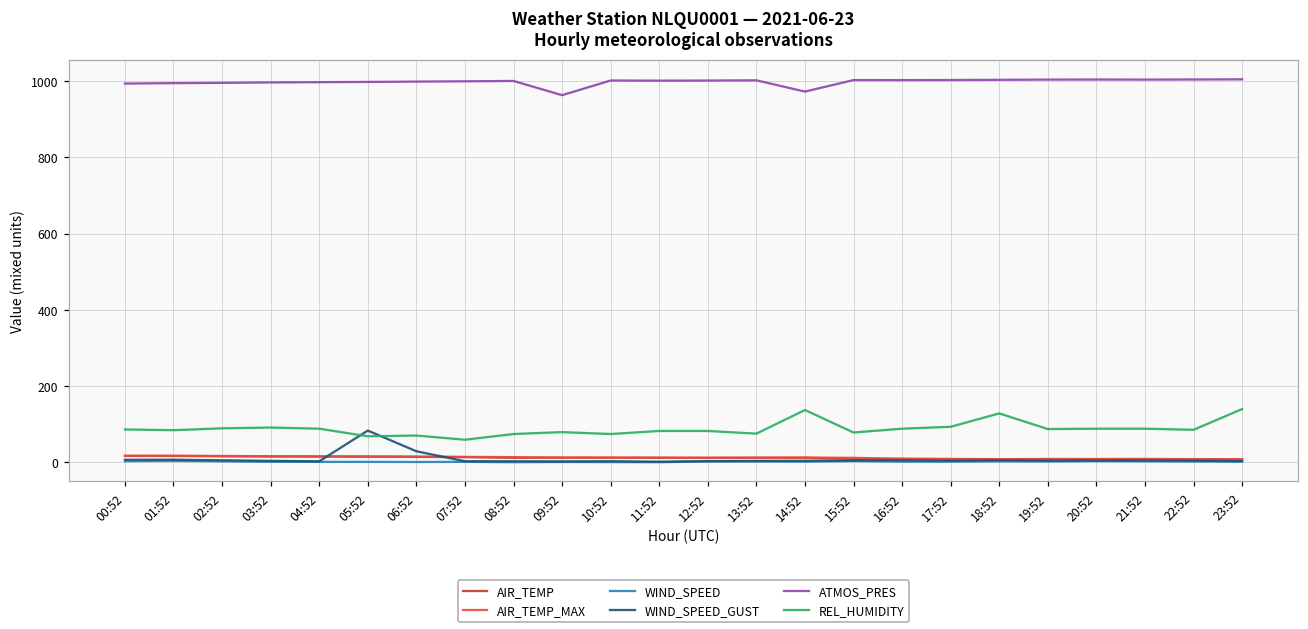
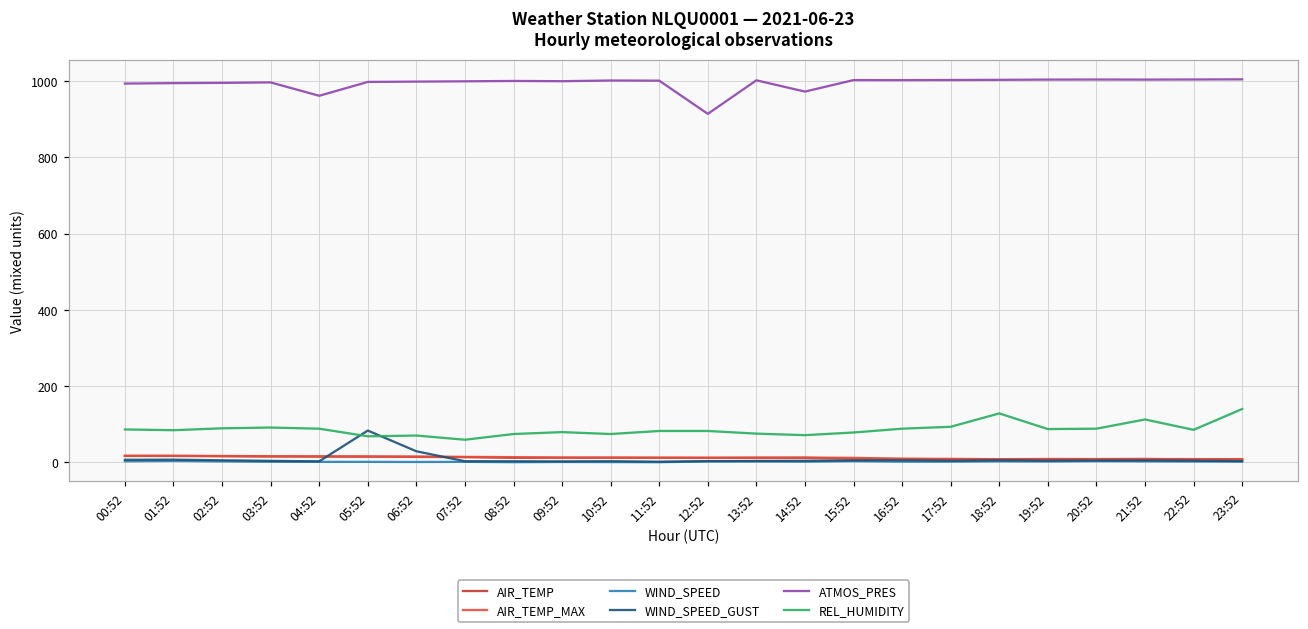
  {
    "WIND_SPEED": {
      "05:52": 0,
      "06:52": 0
    },
    "WIND_SPEED_GUST": {
      "05:52": 80,
      "06:52": 30
    },
    "ATMOS_PRES": {
      "00:52": 990,
      "01:52": 1000,
      "02:52": 1000,
      "03:52": 1000,
-     "04:52": 1000,
+     "04:52": 960,
      "05:52": 1000,
      "06:52": 1000,
      "07:52": 1000,
      "08:52": 1000,
-     "09:52": 960,
+     "09:52": 1000,
      "10:52": 1000,
      "11:52": 1000,
-     "12:52": 1000,
+     "12:52": 910,
      "13:52": 1000,
      "14:52": 970,
      "15:52": 1000,
      "16:52": 1000,
      "17:52": 1000,
      "18:52": 1000,
      "19:52": 1000,
      "20:52": 1000,
      "21:52": 1000,
      "22:52": 1000,
      "23:52": 1010
    },
    "REL_HUMIDITY": {
      "00:52": 90,
      "01:52": 80,
      "02:52": 90,
      "03:52": 90,
      "04:52": 90,
      "05:52": 70,
      "06:52": 70,
      "07:52": 60,
      "08:52": 70,
      "09:52": 80,
      "10:52": 70,
      "11:52": 80,
      "12:52": 80,
      "13:52": 80,
-     "14:52": 140,
+     "14:52": 70,
      "15:52": 80,
      "16:52": 90,
      "17:52": 90,
      "18:52": 130,
      "19:52": 90,
      "20:52": 90,
-     "21:52": 90,
+     "21:52": 110,
      "22:52": 90,
      "23:52": 140
    }
  }
